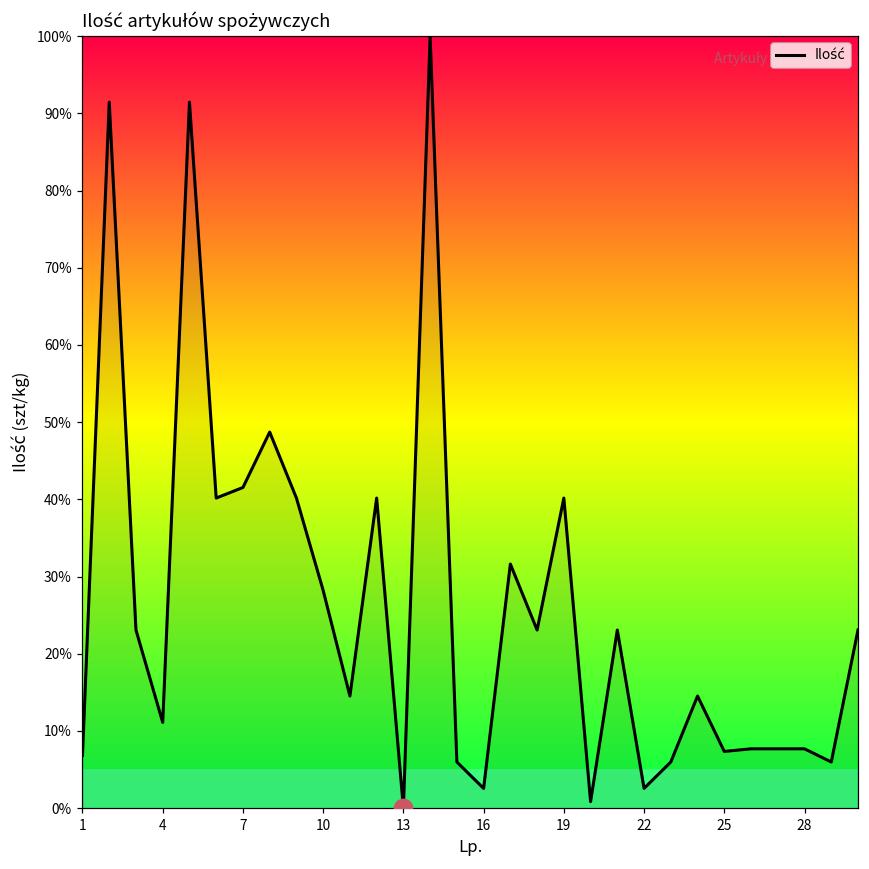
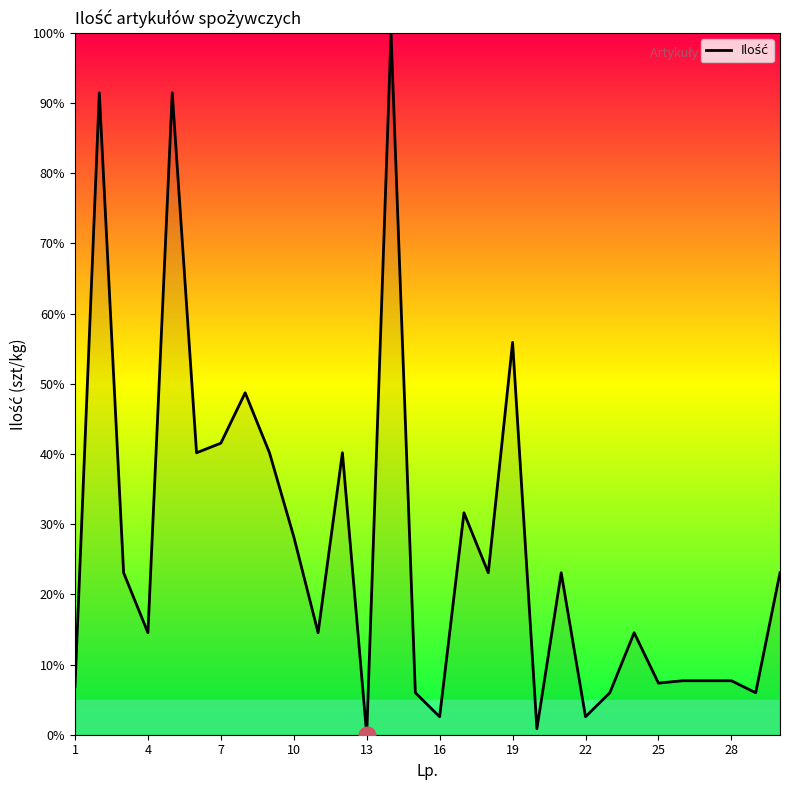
  {
    "Ilość": {
      "1": "7%",
-     "4": "11%",
+     "4": "15%",
      "7": "42%",
      "10": "28%",
-     "19": "40%",
+     "19": "56%",
      "25": "7%",
      "28": "8%"
    }
  }
